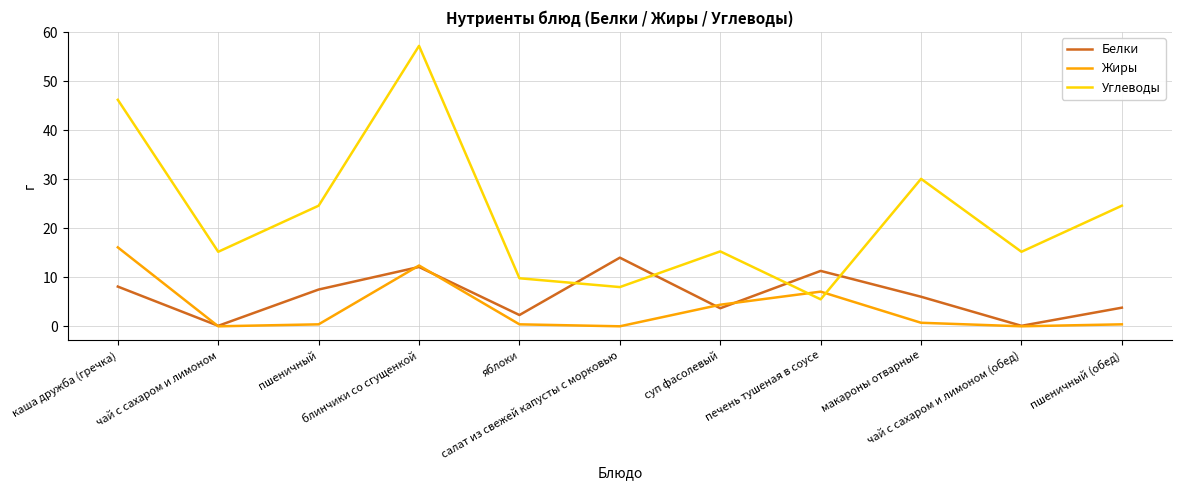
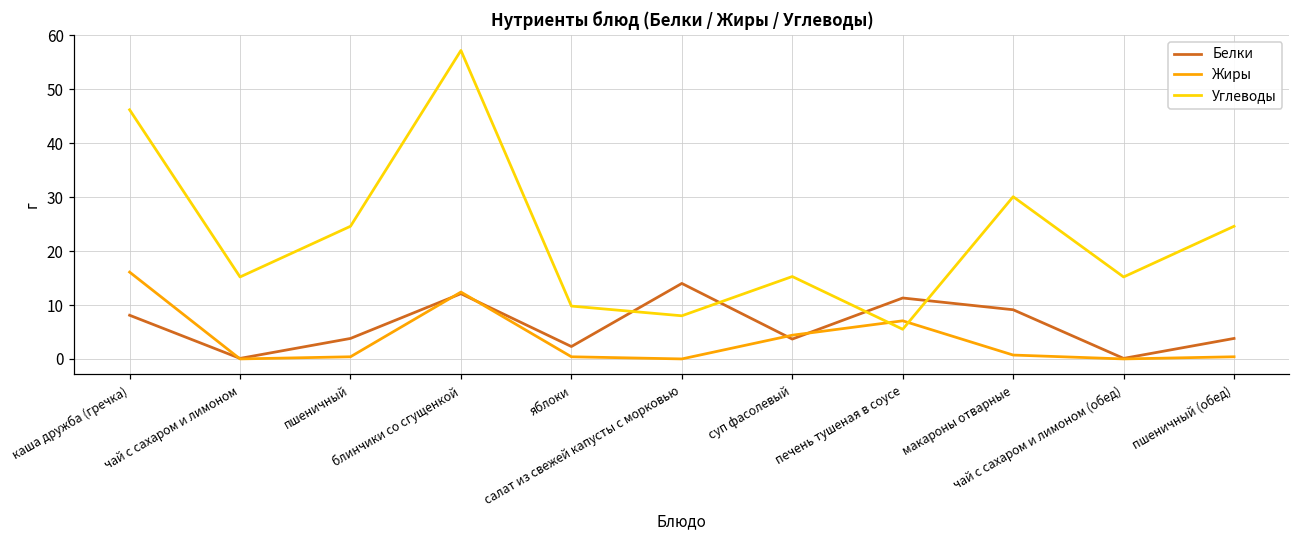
  {
    "Белки": {
      "каша дружба (гречка)": 8,
-     "пшеничный": 8,
+     "пшеничный": 4,
      "яблоки": 2,
      "салат из свежей капусты с морковью": 14,
      "суп фасолевый": 4,
      "печень тушеная в соусе": 11,
-     "макароны отварные": 6,
+     "макароны отварные": 9,
      "пшеничный (обед)": 4
    }
  }
